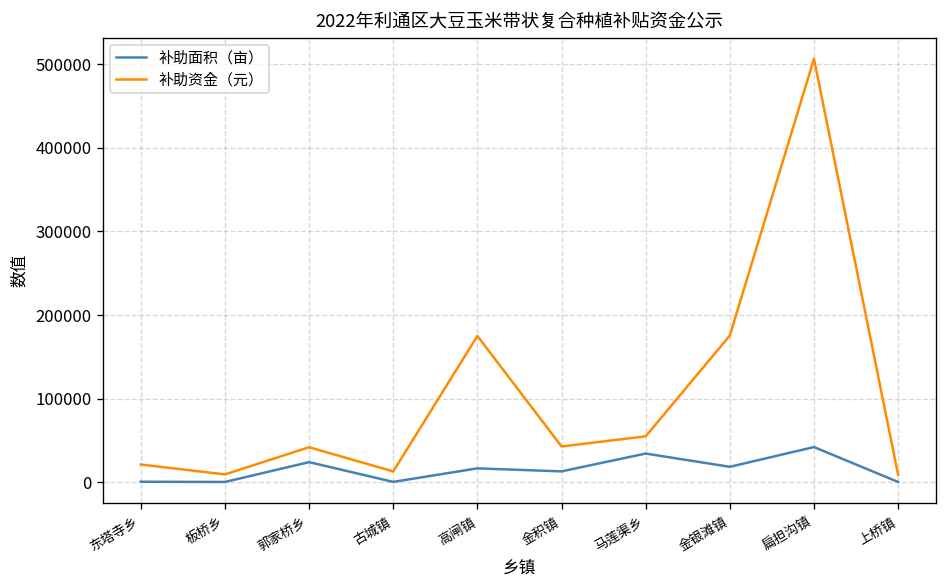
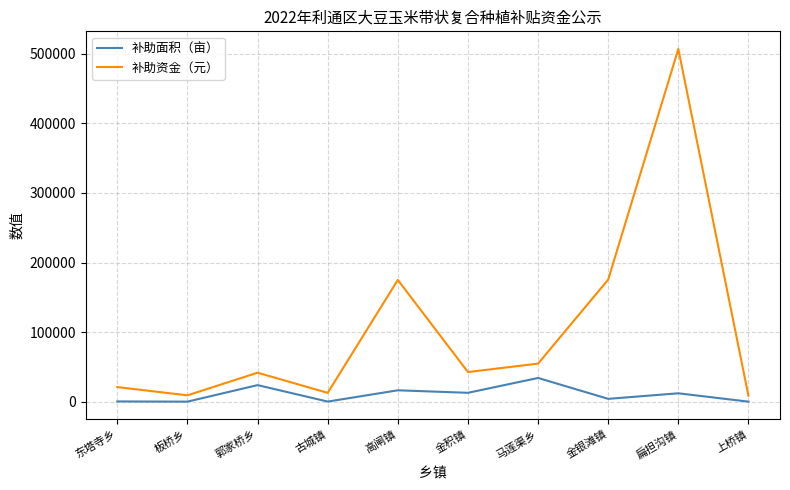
  {
    "补助面积（亩）": {
      "东塔寺乡": 0,
      "板桥乡": 0,
      "郭家桥乡": 20000,
      "古城镇": 0,
      "高闸镇": 20000,
      "金积镇": 10000,
      "马莲渠乡": 30000,
-     "金银滩镇": 20000,
-     "扁担沟镇": 40000,
+     "金银滩镇": 0,
+     "扁担沟镇": 10000,
      "上桥镇": 0
    },
    "补助资金（元）": {
      "东塔寺乡": 20000,
      "板桥乡": 10000,
      "郭家桥乡": 40000,
      "古城镇": 10000,
      "高闸镇": 170000,
      "金积镇": 40000,
      "马莲渠乡": 50000,
      "金银滩镇": 180000,
      "扁担沟镇": 510000,
      "上桥镇": 10000
    }
  }
